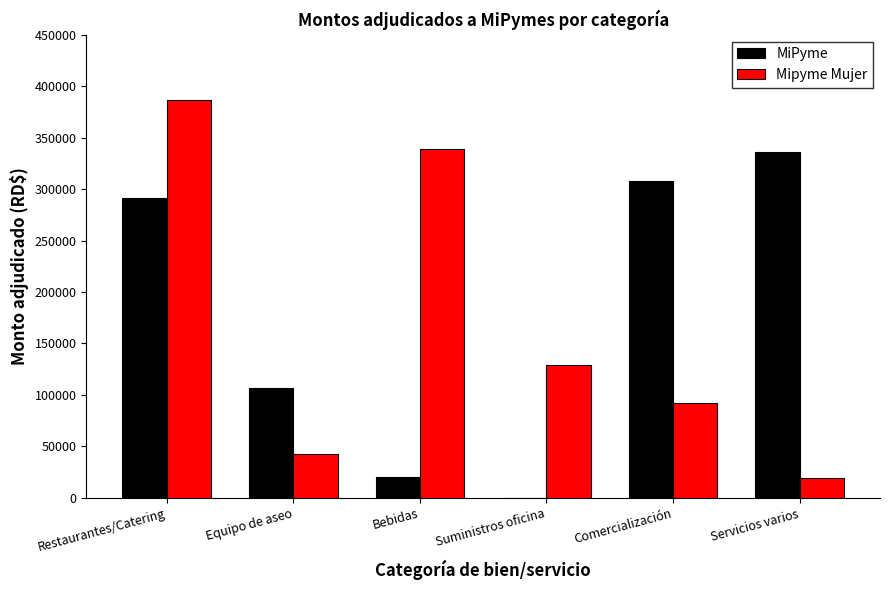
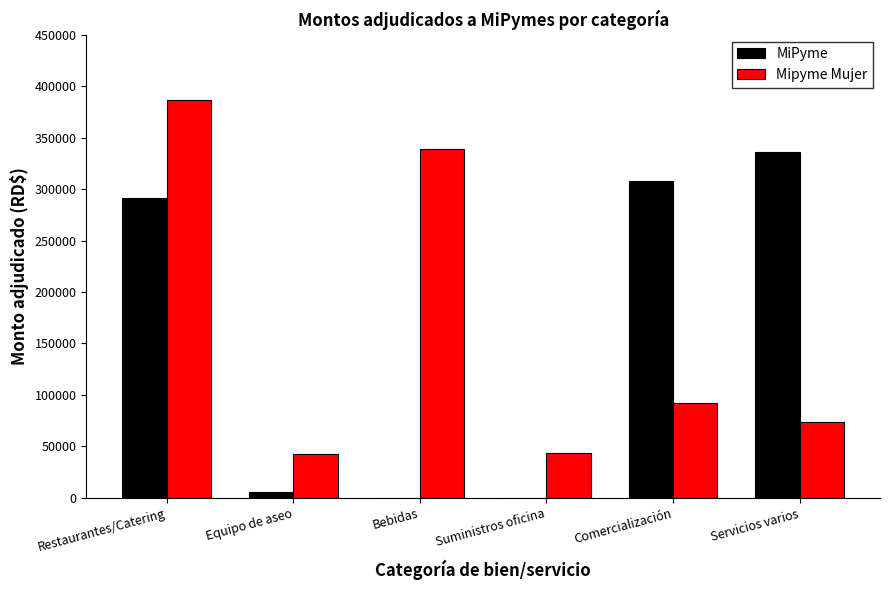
  {
    "MiPyme": {
      "Restaurantes/Catering": 291000,
-     "Equipo de aseo": 107000,
-     "Bebidas": 20000,
+     "Equipo de aseo": 6000,
+     "Bebidas": 0,
      "Suministros oficina": 0,
      "Comercialización": 308000,
      "Servicios varios": 336000
    },
    "Mipyme Mujer": {
      "Restaurantes/Catering": 386000,
      "Equipo de aseo": 42000,
      "Bebidas": 339000,
-     "Suministros oficina": 129000,
+     "Suministros oficina": 44000,
      "Comercialización": 92000,
-     "Servicios varios": 19000
+     "Servicios varios": 74000
    }
  }
